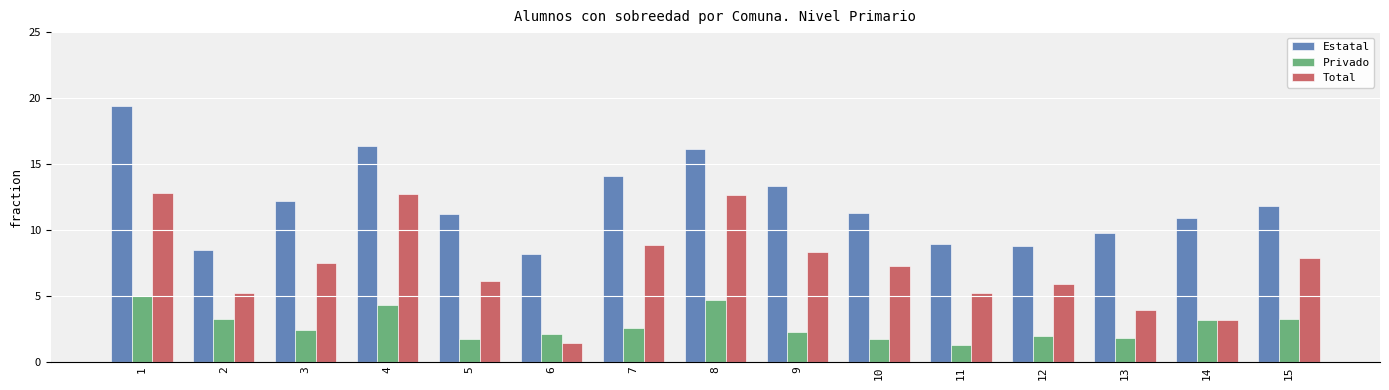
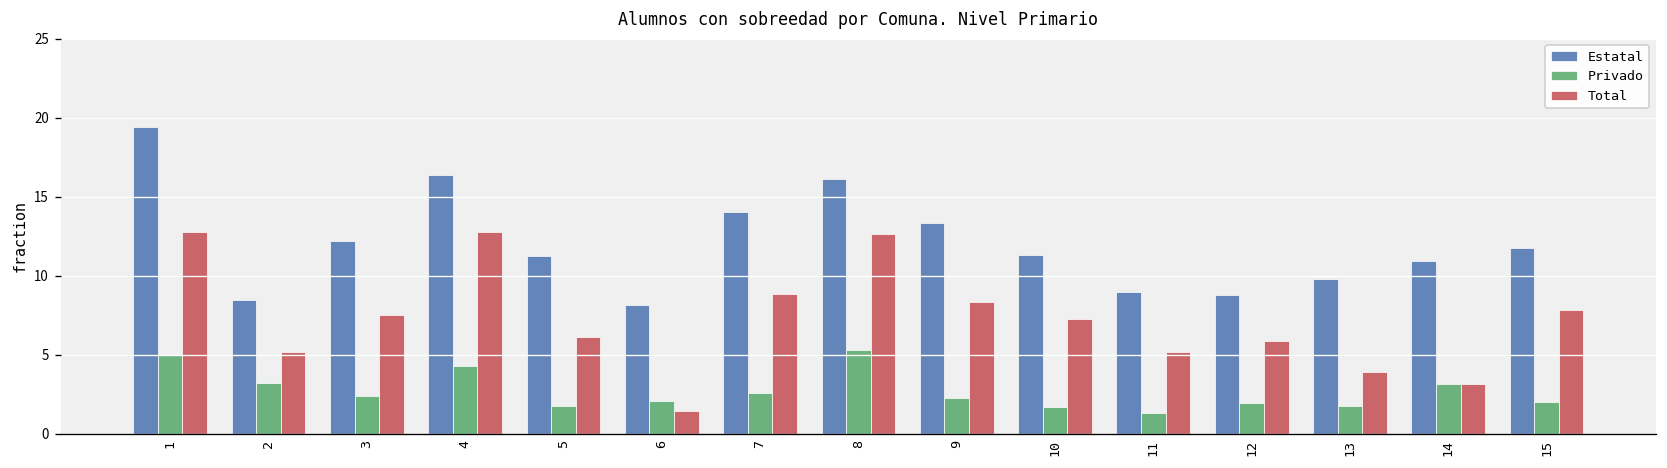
  {
    "Estatal": {
      "1": 19.4,
      "2": 8.5,
      "3": 12.2,
      "4": 16.4,
      "5": 11.2,
      "6": 8.1,
      "7": 14.1,
      "8": 16.1,
      "9": 13.3,
      "10": 11.3,
      "11": 9.0,
      "12": 8.8,
      "13": 9.8,
      "14": 10.9,
      "15": 11.8
    },
    "Privado": {
      "1": 5.0,
      "2": 3.3,
      "3": 2.4,
      "4": 4.3,
      "5": 1.8,
      "6": 2.1,
      "7": 2.6,
-     "8": 4.7,
+     "8": 5.3,
      "9": 2.3,
      "10": 1.7,
      "11": 1.3,
      "12": 2.0,
      "13": 1.8,
      "14": 3.1,
-     "15": 3.2
+     "15": 2.0
    },
    "Total": {
      "1": 12.8,
      "2": 5.2,
      "3": 7.5,
      "4": 12.8,
      "5": 6.1,
      "6": 1.4,
      "7": 8.8,
      "8": 12.6,
      "9": 8.3,
      "10": 7.3,
      "11": 5.2,
      "12": 5.9,
      "13": 3.9,
      "14": 3.2,
      "15": 7.9
    }
  }
